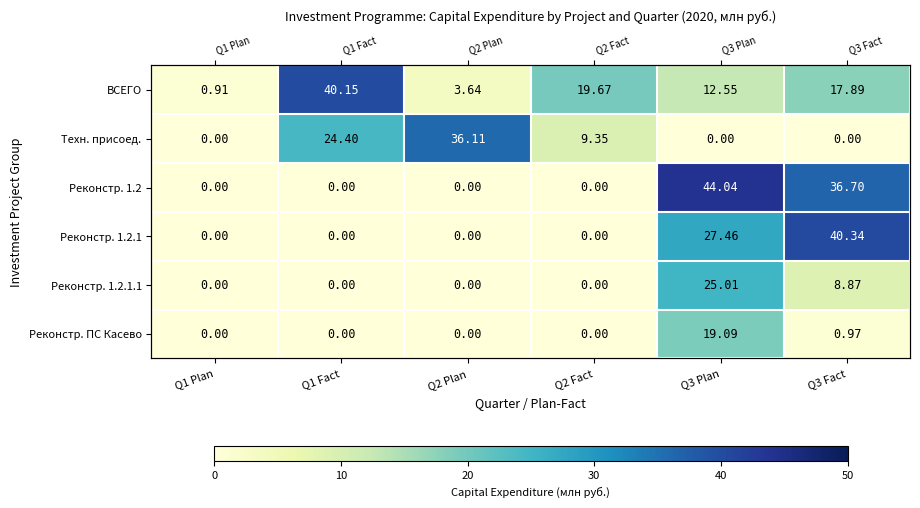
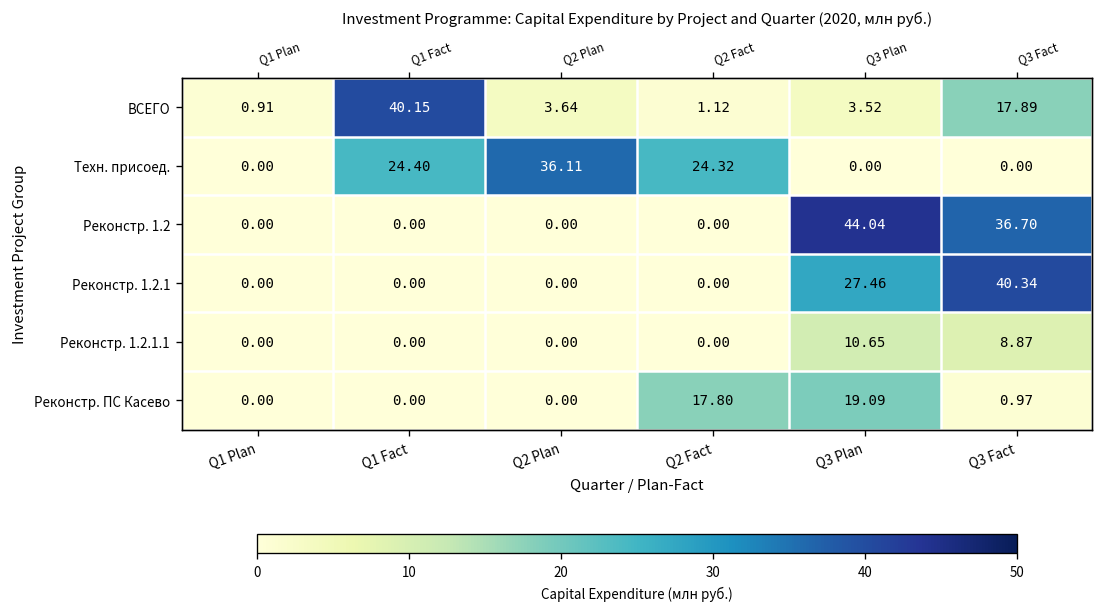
  {
    "ВСЕГО": {
      "Q1 Plan": 0.91,
      "Q1 Fact": 40.15,
      "Q2 Plan": 3.64,
-     "Q2 Fact": 19.67,
-     "Q3 Plan": 12.55,
+     "Q2 Fact": 1.12,
+     "Q3 Plan": 3.52,
      "Q3 Fact": 17.89
    },
    "Техн. присоед.": {
      "Q1 Plan": 0.00,
      "Q1 Fact": 24.40,
      "Q2 Plan": 36.11,
-     "Q2 Fact": 9.35,
+     "Q2 Fact": 24.32,
      "Q3 Plan": 0.00,
      "Q3 Fact": 0.00
    },
    "Реконстр. 1.2": {
      "Q1 Plan": 0.00,
      "Q1 Fact": 0.00,
      "Q2 Plan": 0.00,
      "Q2 Fact": 0.00,
      "Q3 Plan": 44.04,
      "Q3 Fact": 36.70
    },
    "Реконстр. 1.2.1": {
      "Q1 Plan": 0.00,
      "Q1 Fact": 0.00,
      "Q2 Plan": 0.00,
      "Q2 Fact": 0.00,
      "Q3 Plan": 27.46,
      "Q3 Fact": 40.34
    },
    "Реконстр. 1.2.1.1": {
      "Q1 Plan": 0.00,
      "Q1 Fact": 0.00,
      "Q2 Plan": 0.00,
      "Q2 Fact": 0.00,
-     "Q3 Plan": 25.01,
+     "Q3 Plan": 10.65,
      "Q3 Fact": 8.87
    },
    "Реконстр. ПС Касево": {
      "Q1 Plan": 0.00,
      "Q1 Fact": 0.00,
      "Q2 Plan": 0.00,
-     "Q2 Fact": 0.00,
+     "Q2 Fact": 17.80,
      "Q3 Plan": 19.09,
      "Q3 Fact": 0.97
    }
  }
